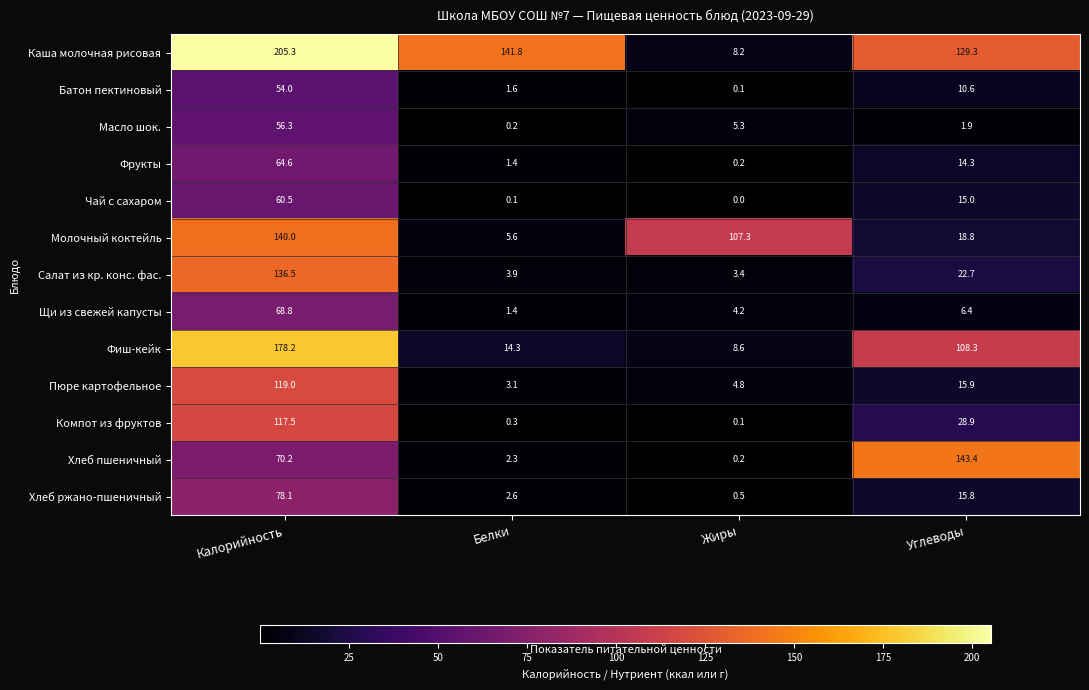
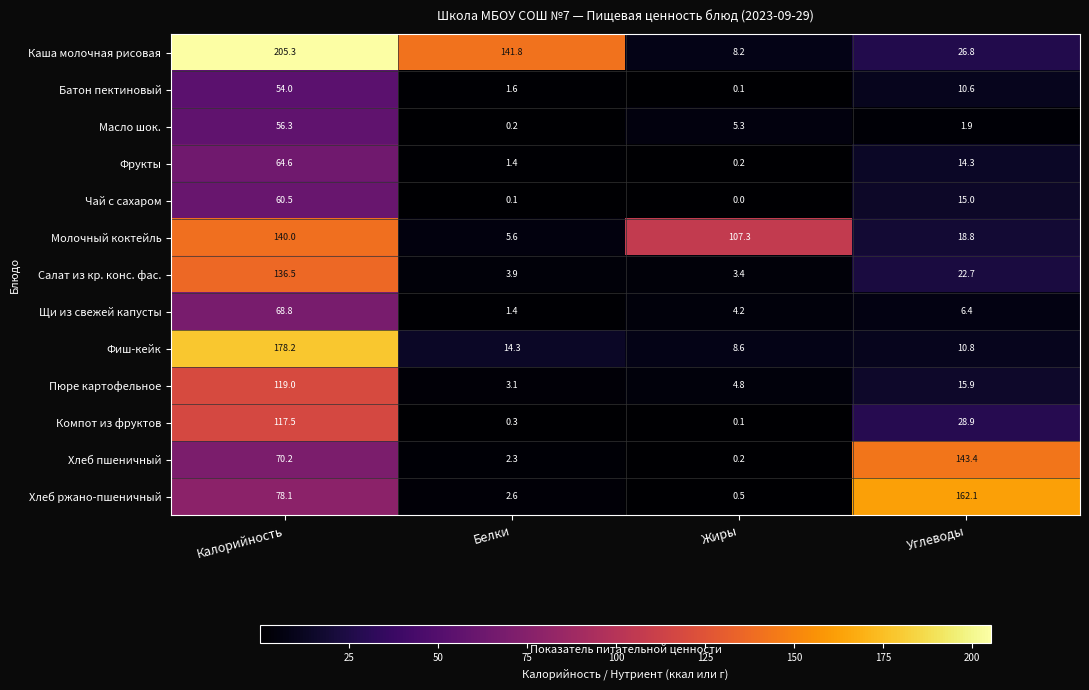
  {
    "Каша молочная рисовая": {
      "Калорийность": 205.3,
      "Белки": 141.8,
      "Жиры": 8.2,
-     "Углеводы": 129.3
+     "Углеводы": 26.8
    },
    "Батон пектиновый": {
      "Калорийность": 54.0,
      "Белки": 1.6,
      "Жиры": 0.1,
      "Углеводы": 10.6
    },
    "Масло шок.": {
      "Калорийность": 56.3,
      "Белки": 0.2,
      "Жиры": 5.3,
      "Углеводы": 1.9
    },
    "Фрукты": {
      "Калорийность": 64.6,
      "Белки": 1.4,
      "Жиры": 0.2,
      "Углеводы": 14.3
    },
    "Чай с сахаром": {
      "Калорийность": 60.5,
      "Белки": 0.1,
      "Жиры": 0.0,
      "Углеводы": 15.0
    },
    "Молочный коктейль": {
      "Калорийность": 140.0,
      "Белки": 5.6,
      "Жиры": 107.3,
      "Углеводы": 18.8
    },
    "Салат из кр. конс. фас.": {
      "Калорийность": 136.5,
      "Белки": 3.9,
      "Жиры": 3.4,
      "Углеводы": 22.7
    },
    "Щи из свежей капусты": {
      "Калорийность": 68.8,
      "Белки": 1.4,
      "Жиры": 4.2,
      "Углеводы": 6.4
    },
    "Фиш-кейк": {
      "Калорийность": 178.2,
      "Белки": 14.3,
      "Жиры": 8.6,
-     "Углеводы": 108.3
+     "Углеводы": 10.8
    },
    "Пюре картофельное": {
      "Калорийность": 119.0,
      "Белки": 3.1,
      "Жиры": 4.8,
      "Углеводы": 15.9
    },
    "Компот из фруктов": {
      "Калорийность": 117.5,
      "Белки": 0.3,
      "Жиры": 0.1,
      "Углеводы": 28.9
    },
    "Хлеб пшеничный": {
      "Калорийность": 70.2,
      "Белки": 2.3,
      "Жиры": 0.2,
      "Углеводы": 143.4
    },
    "Хлеб ржано-пшеничный": {
      "Калорийность": 78.1,
      "Белки": 2.6,
      "Жиры": 0.5,
-     "Углеводы": 15.8
+     "Углеводы": 162.1
    }
  }
